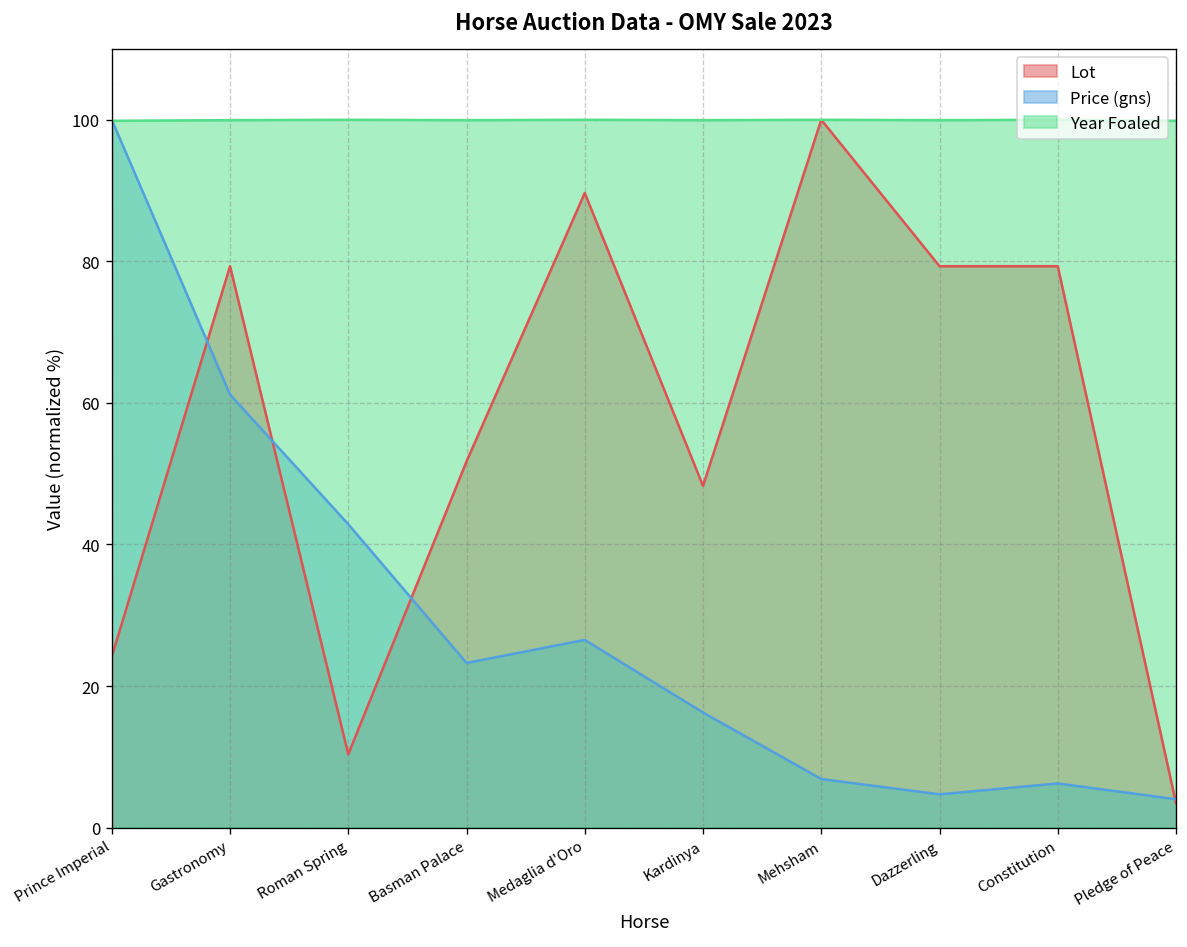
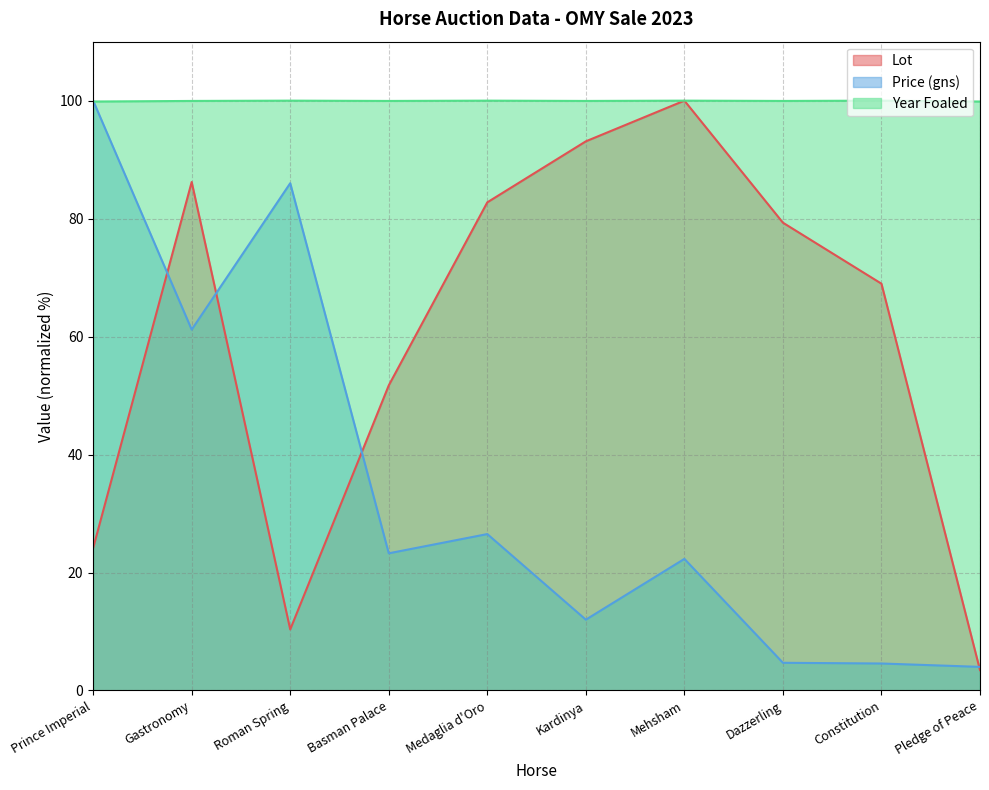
  {
    "Lot": {
      "Prince Imperial": 24,
-     "Gastronomy": 79,
+     "Gastronomy": 86,
      "Roman Spring": 10,
      "Basman Palace": 52,
-     "Medaglia d'Oro": 90,
-     "Kardinya": 48,
+     "Medaglia d'Oro": 83,
+     "Kardinya": 93,
      "Dazzerling": 79,
-     "Constitution": 79,
+     "Constitution": 69,
      "Pledge of Peace": 3
    },
    "Price (gns)": {
      "Gastronomy": 61,
-     "Roman Spring": 43,
+     "Roman Spring": 86,
      "Basman Palace": 23,
      "Medaglia d'Oro": 27,
-     "Kardinya": 16,
-     "Mehsham": 7,
+     "Kardinya": 12,
+     "Mehsham": 22,
      "Dazzerling": 5,
-     "Constitution": 6,
+     "Constitution": 5,
      "Pledge of Peace": 4
    },
    "Year Foaled": {
      "Gastronomy": 100,
      "Roman Spring": 100,
      "Basman Palace": 100,
      "Medaglia d'Oro": 100,
      "Kardinya": 100,
      "Dazzerling": 100,
      "Pledge of Peace": 100
    }
  }
